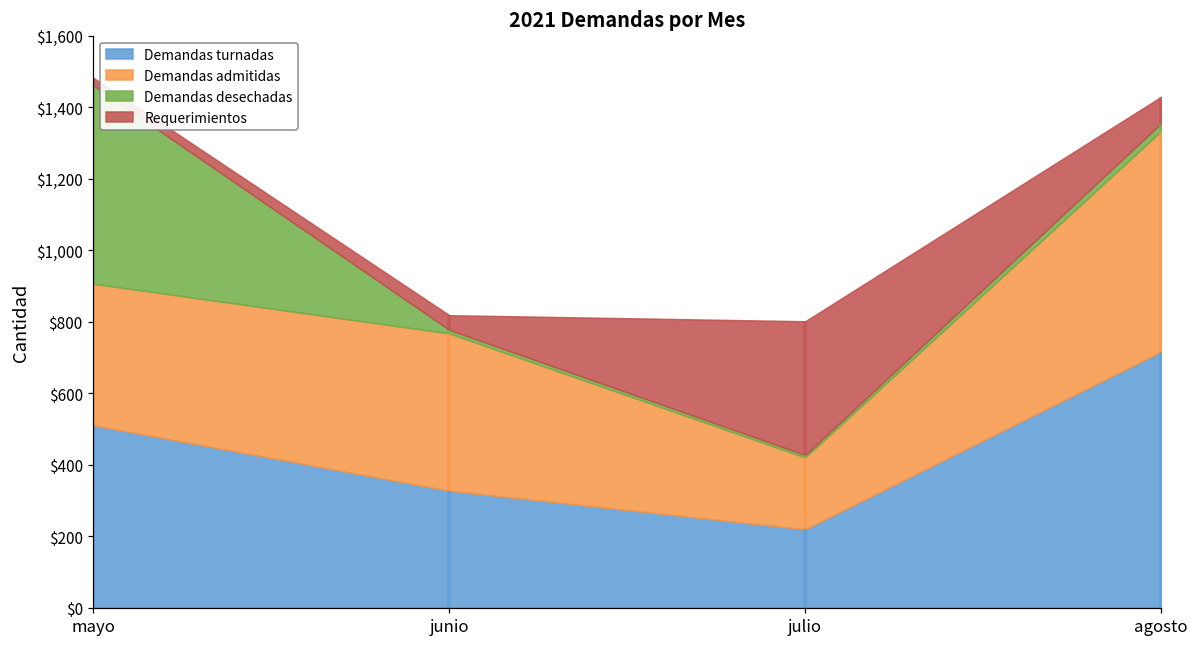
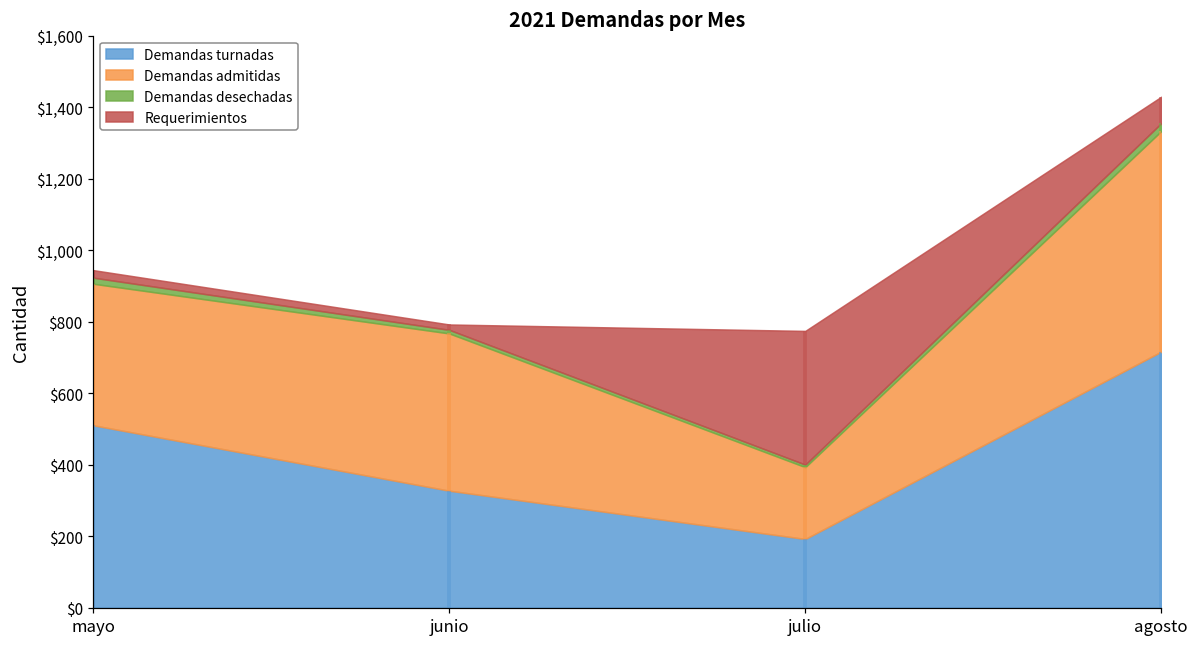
  {
    "Demandas turnadas": {
      "mayo": "$510",
      "junio": "$330",
-     "julio": "$220",
+     "julio": "$190",
      "agosto": "$720"
    },
    "Demandas admitidas": {
      "mayo": "$400",
      "junio": "$440",
      "agosto": "$620"
    },
    "Demandas desechadas": {
-     "mayo": "$560",
+     "mayo": "$20",
      "junio": "$10",
      "agosto": "$20"
    },
    "Requerimientos": {
      "mayo": "$20",
-     "junio": "$40",
+     "junio": "$20",
      "julio": "$370",
      "agosto": "$70"
    }
  }
